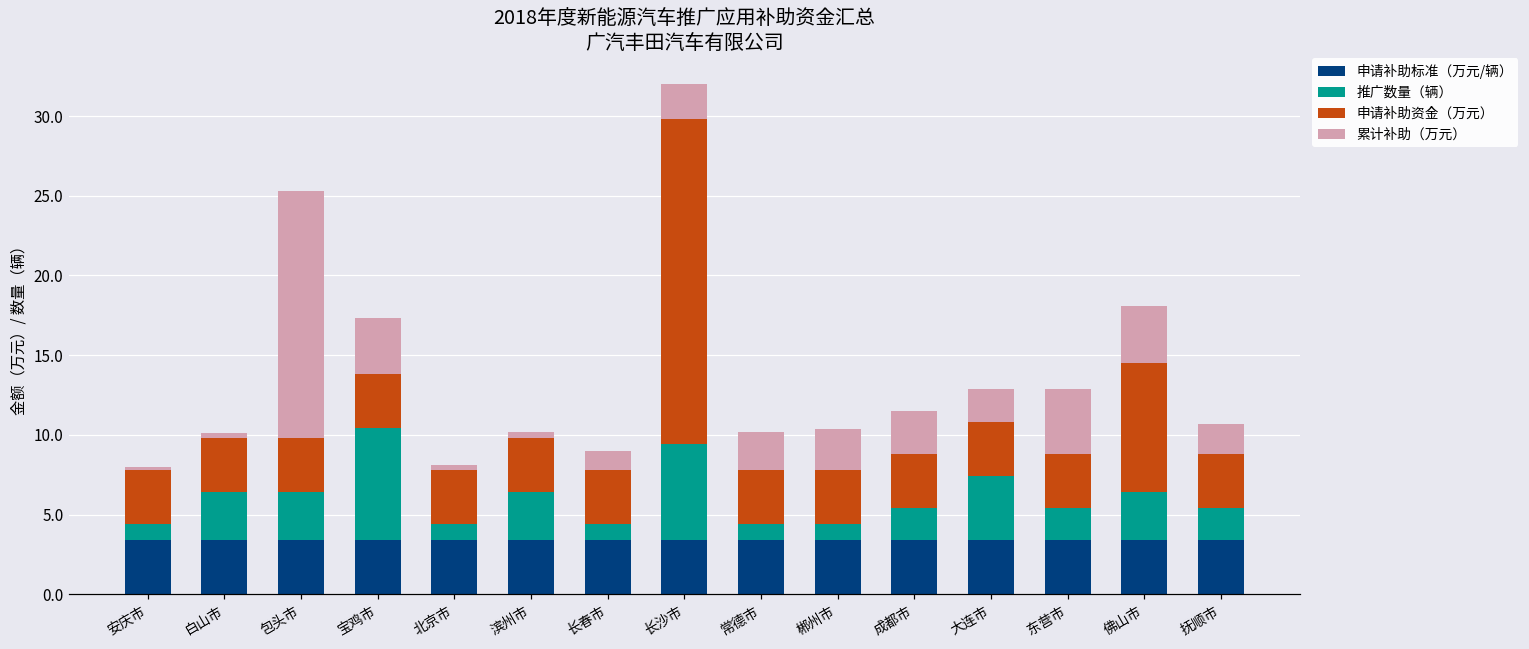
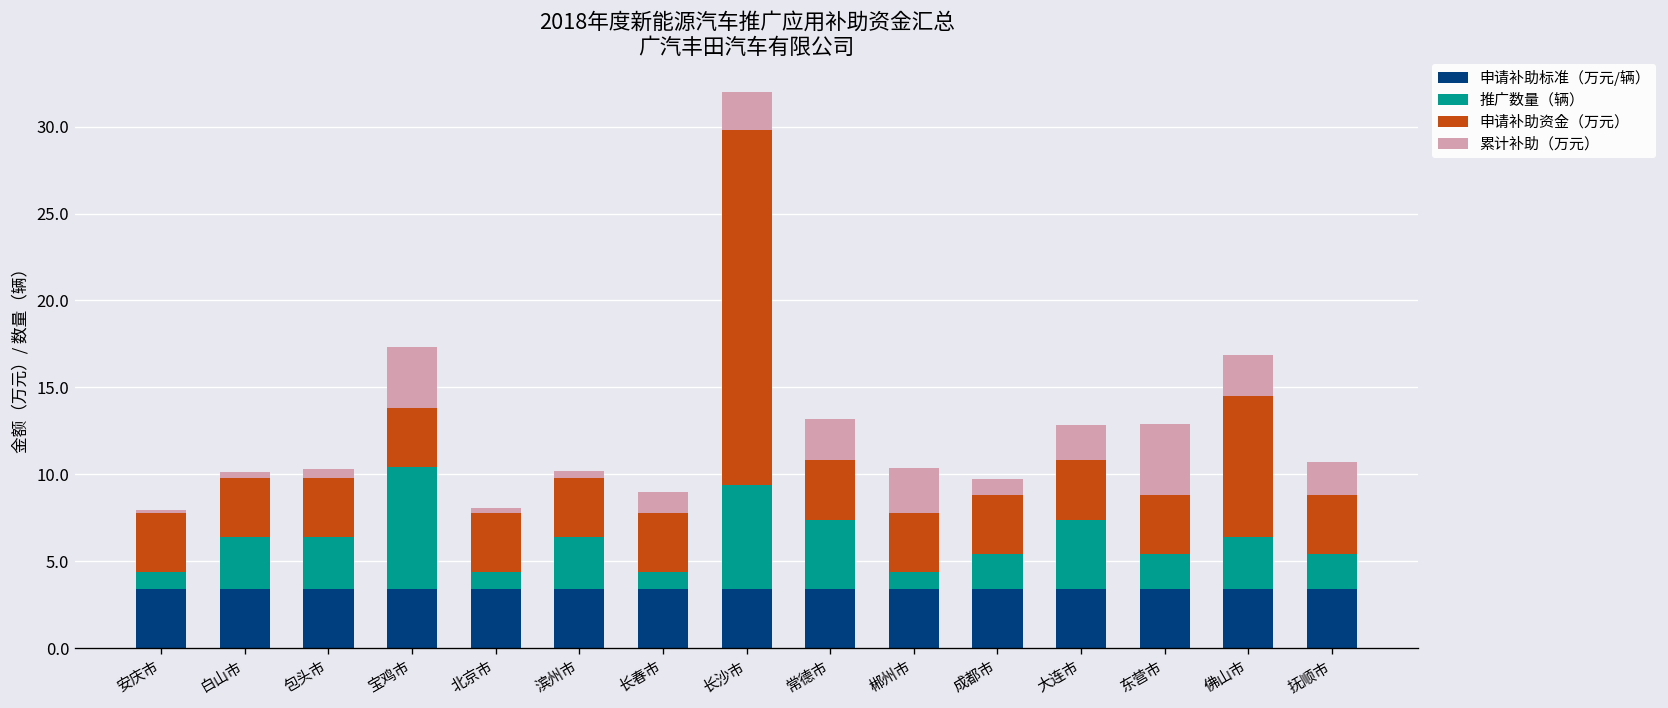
  {
    "申请补助标准（万元/辆）": {
      "安庆市": 3.4,
      "白山市": 3.4,
      "包头市": 3.4,
      "宝鸡市": 3.4,
      "北京市": 3.4,
      "滨州市": 3.4,
      "长春市": 3.4,
      "长沙市": 3.4,
      "常德市": 3.4,
      "郴州市": 3.4,
      "成都市": 3.4,
      "大连市": 3.4,
      "东营市": 3.4,
      "佛山市": 3.4,
      "抚顺市": 3.4
    },
    "推广数量（辆）": {
      "安庆市": 1,
      "白山市": 3,
      "包头市": 3,
      "宝鸡市": 7,
      "北京市": 1,
      "滨州市": 3,
      "长春市": 1,
      "长沙市": 6,
-     "常德市": 1,
+     "常德市": 4,
      "郴州市": 1,
      "成都市": 2,
      "大连市": 4,
      "东营市": 2,
      "佛山市": 3,
      "抚顺市": 2
    },
    "申请补助资金（万元）": {
      "安庆市": 3.4,
      "白山市": 3.4,
      "包头市": 3.4,
      "宝鸡市": 3.4,
      "北京市": 3.4,
      "滨州市": 3.4,
      "长春市": 3.4,
      "长沙市": 20.4,
      "常德市": 3.4,
      "郴州市": 3.4,
      "成都市": 3.4,
      "大连市": 3.4,
      "东营市": 3.4,
      "佛山市": 8.1,
      "抚顺市": 3.4
    },
    "累计补助（万元）": {
      "白山市": 0.3,
-     "包头市": 15.5,
+     "包头市": 0.5,
      "宝鸡市": 3.5,
      "北京市": 0.3,
      "滨州市": 0.4,
      "长春市": 1.2,
      "长沙市": 2.2,
      "常德市": 2.4,
      "郴州市": 2.6,
-     "成都市": 2.7,
+     "成都市": 0.9,
      "大连市": 2.1,
      "东营市": 4.1,
-     "佛山市": 3.6,
+     "佛山市": 2.4,
      "抚顺市": 1.9
    }
  }
